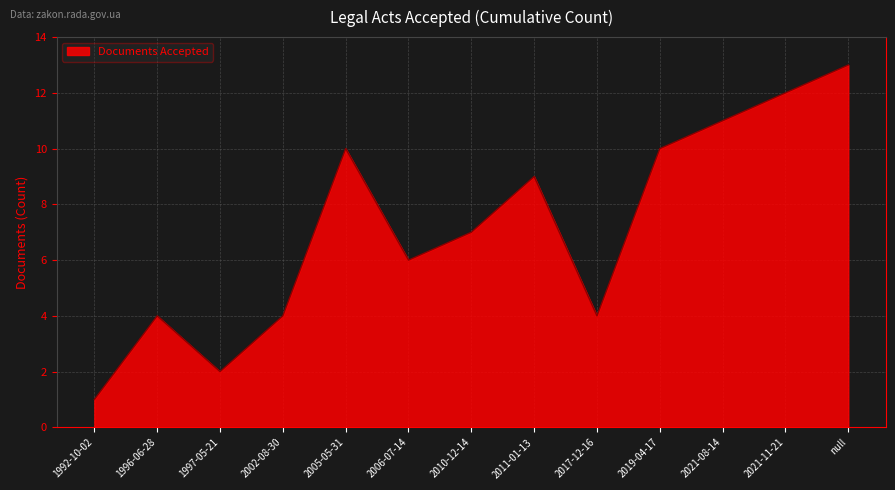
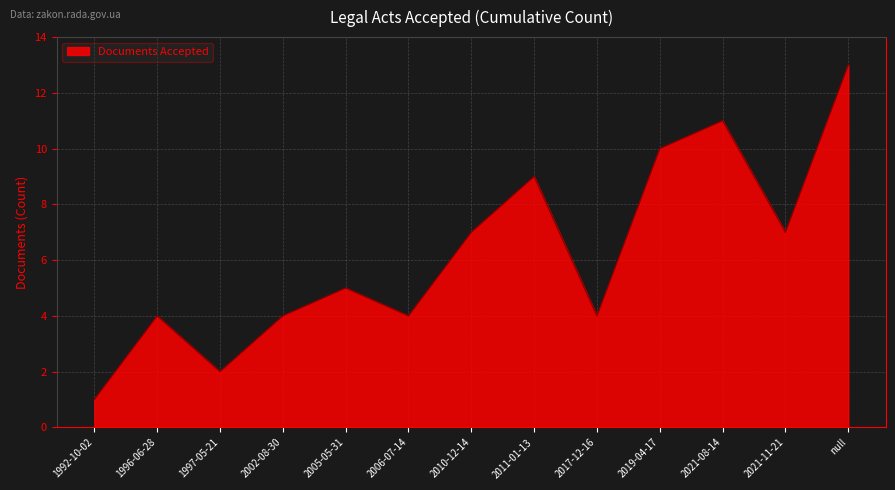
  {
    "1992-10-02": 1,
    "1996-06-28": 4,
    "1997-05-21": 2,
    "2002-08-30": 4,
-   "2005-05-31": 10,
-   "2006-07-14": 6,
+   "2005-05-31": 5,
+   "2006-07-14": 4,
    "2010-12-14": 7,
    "2011-01-13": 9,
    "2017-12-16": 4,
    "2019-04-17": 10,
    "2021-08-14": 11,
-   "2021-11-21": 12,
+   "2021-11-21": 7,
    "null": 13
  }
